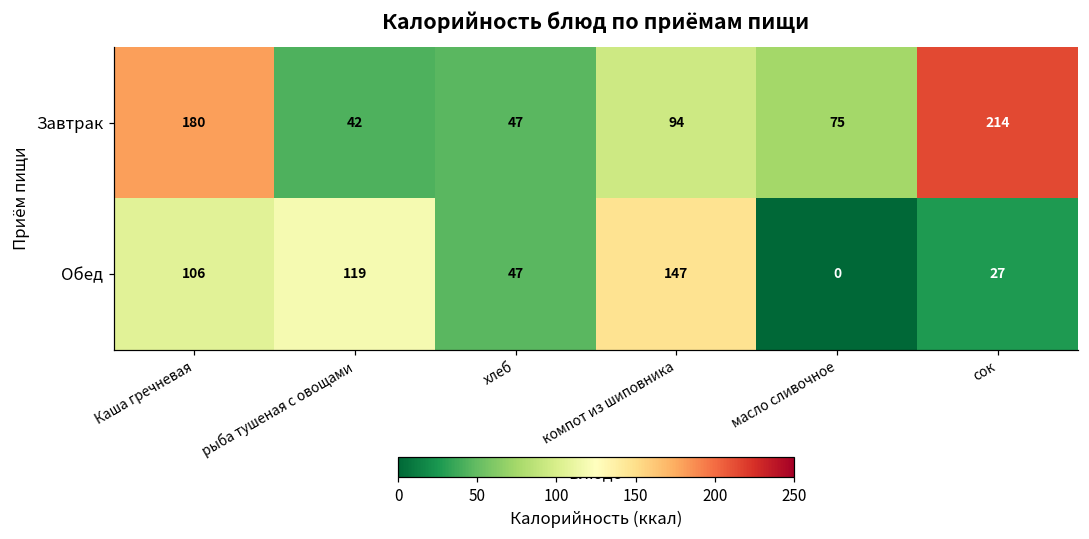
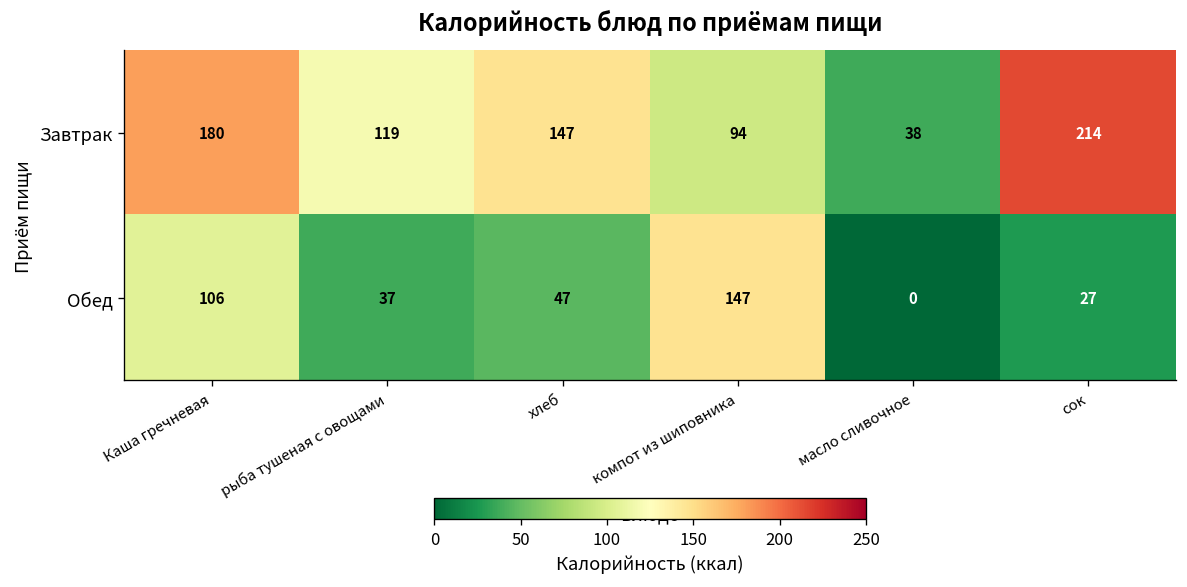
  {
    "Завтрак": {
      "Каша гречневая": 180,
-     "рыба тушеная с овощами": 42,
-     "хлеб": 47,
+     "рыба тушеная с овощами": 119,
+     "хлеб": 147,
      "компот из шиповника": 94,
-     "масло сливочное": 75,
+     "масло сливочное": 38,
      "сок": 214
    },
    "Обед": {
      "Каша гречневая": 106,
-     "рыба тушеная с овощами": 119,
+     "рыба тушеная с овощами": 37,
      "хлеб": 47,
      "компот из шиповника": 147,
      "масло сливочное": 0,
      "сок": 27
    }
  }
